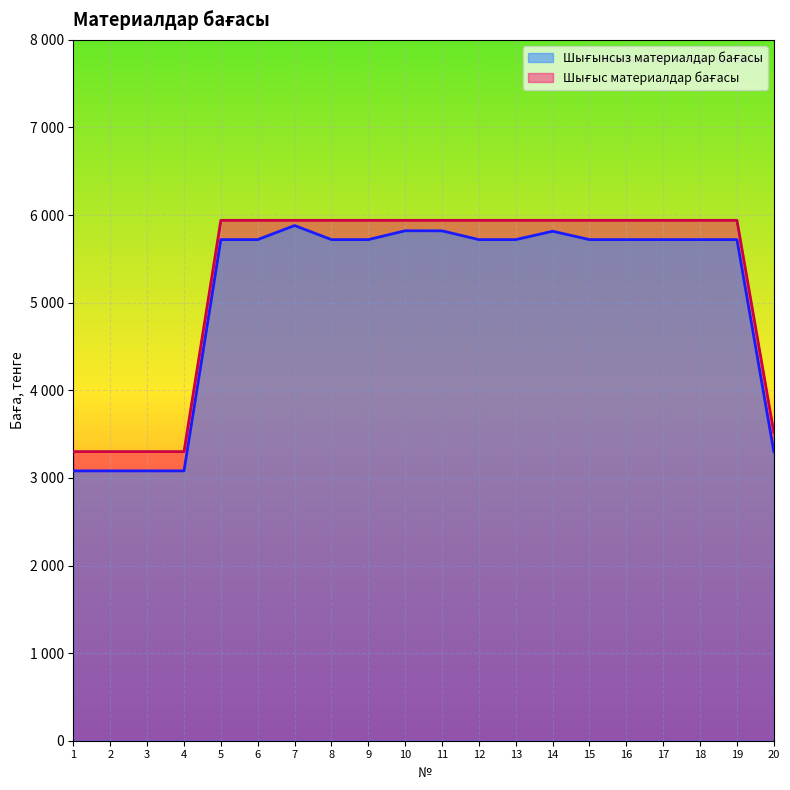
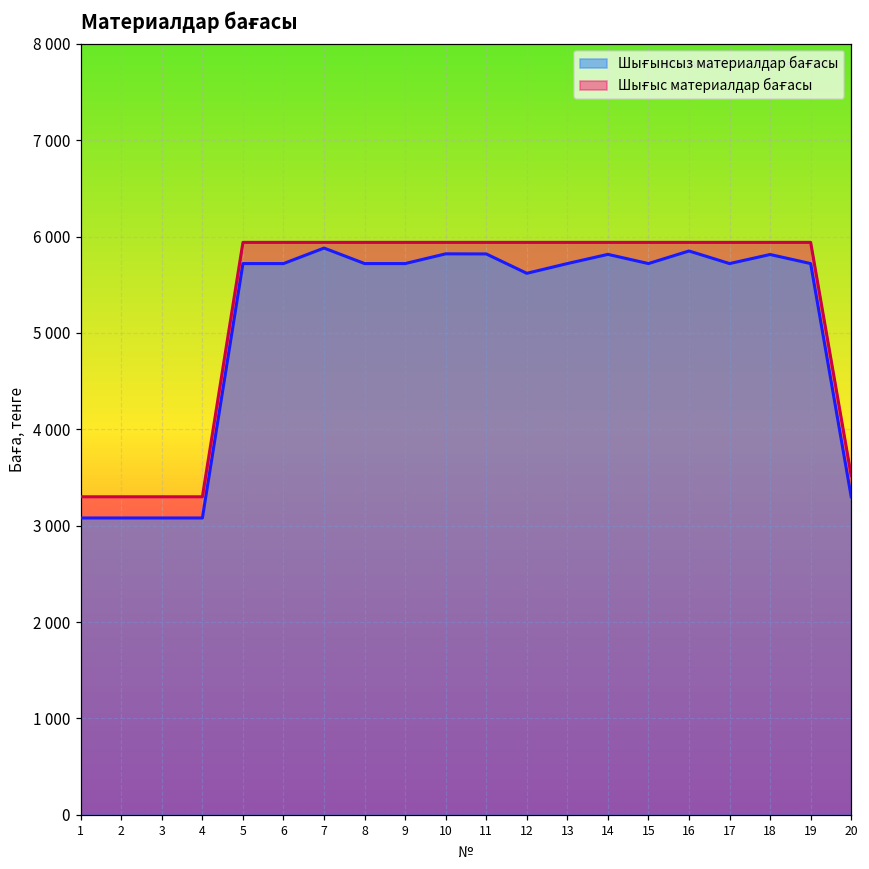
  {
    "Шығынсыз материалдар бағасы": {
      "1": 3100,
      "2": 3100,
      "3": 3100,
      "4": 3100,
      "5": 5700,
      "6": 5700,
      "7": 5900,
      "8": 5700,
      "9": 5700,
      "10": 5800,
      "11": 5800,
-     "12": 5700,
+     "12": 5600,
      "13": 5700,
      "14": 5800,
      "15": 5700,
-     "16": 5700,
+     "16": 5900,
      "17": 5700,
-     "18": 5700,
+     "18": 5800,
      "19": 5700,
      "20": 3300
    },
    "Шығыс материалдар бағасы": {
      "1": 3300,
      "2": 3300,
      "3": 3300,
      "4": 3300,
      "5": 5900,
      "6": 5900,
      "7": 5900,
      "8": 5900,
      "9": 5900,
      "10": 5900,
      "11": 5900,
      "12": 5900,
      "13": 5900,
      "14": 5900,
      "15": 5900,
      "16": 5900,
      "17": 5900,
      "18": 5900,
      "19": 5900,
      "20": 3500
    }
  }
